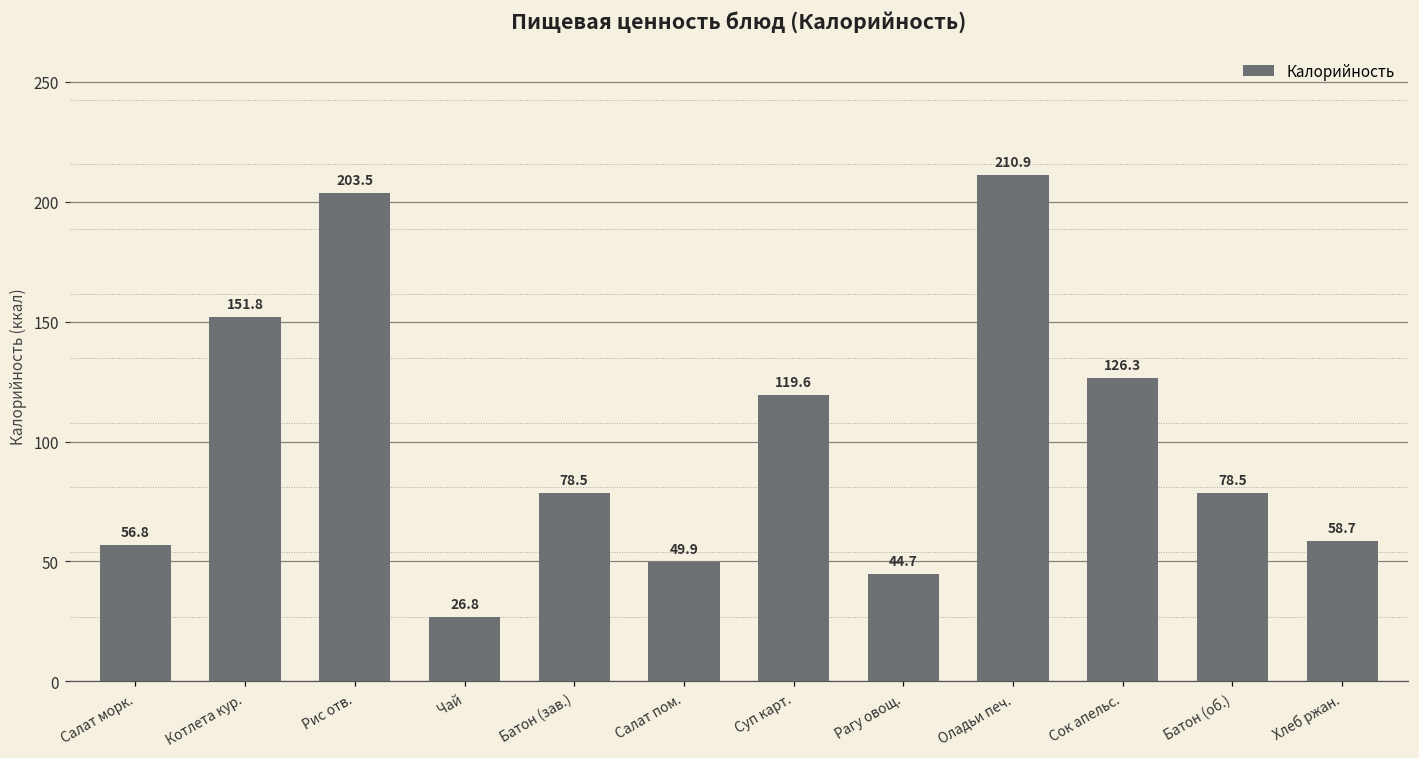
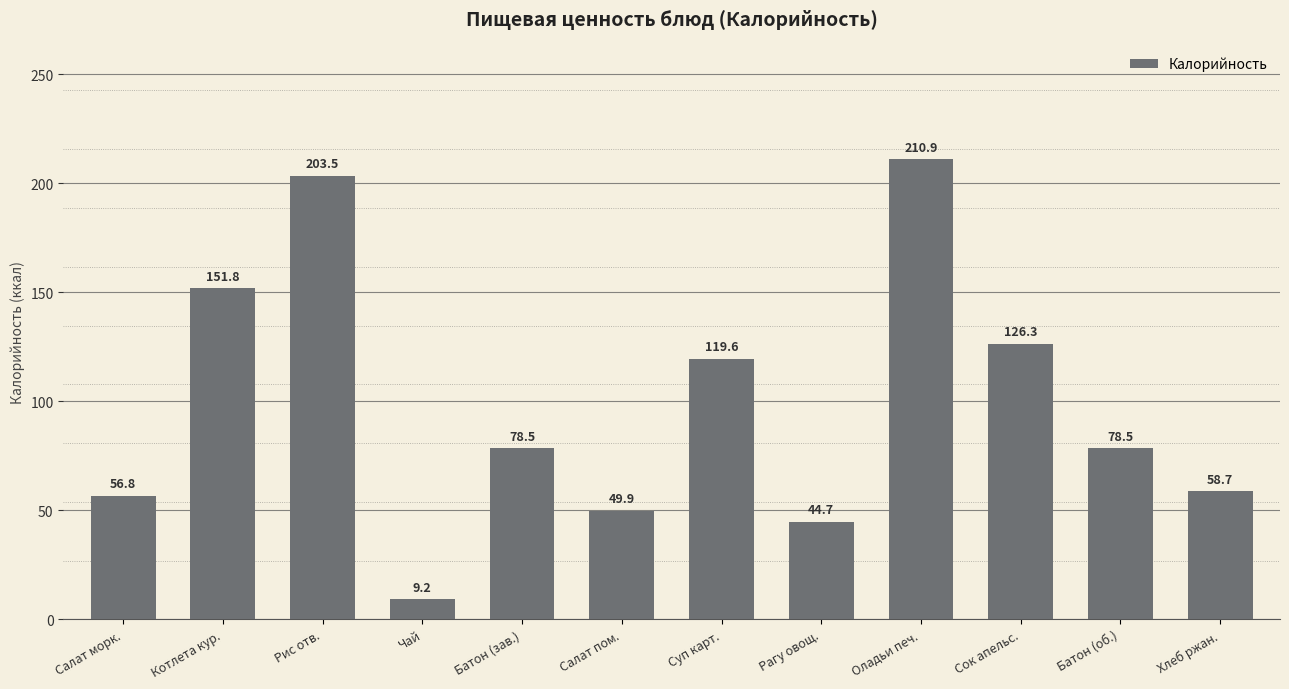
  {
    "Салат морк.": 56.8,
    "Котлета кур.": 151.8,
    "Рис отв.": 203.5,
-   "Чай": 26.8,
+   "Чай": 9.2,
    "Батон (зав.)": 78.5,
    "Салат пом.": 49.9,
    "Суп карт.": 119.6,
    "Рагу овощ.": 44.7,
    "Оладьи печ.": 210.9,
    "Сок апельс.": 126.3,
    "Батон (об.)": 78.5,
    "Хлеб ржан.": 58.7
  }
